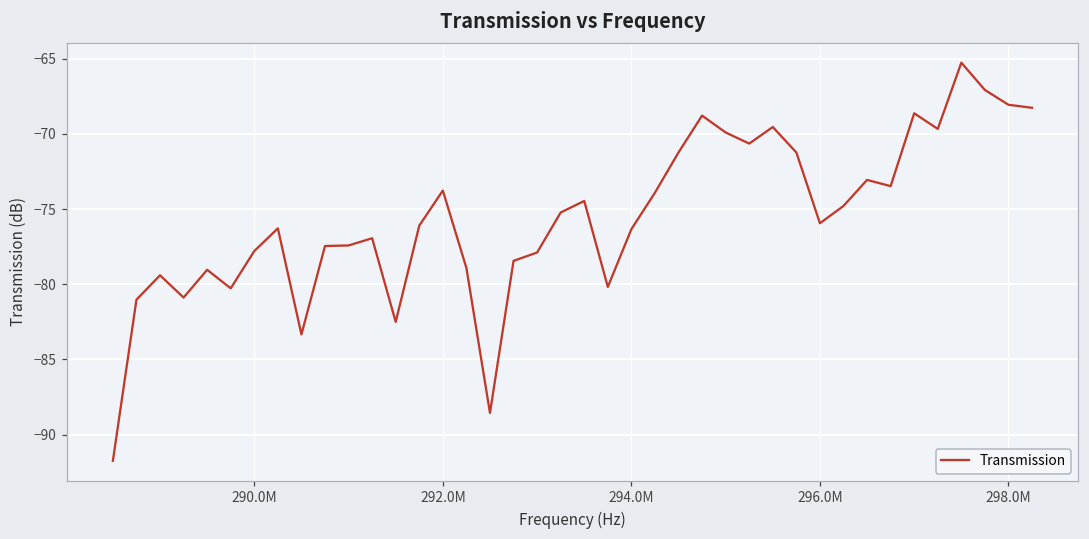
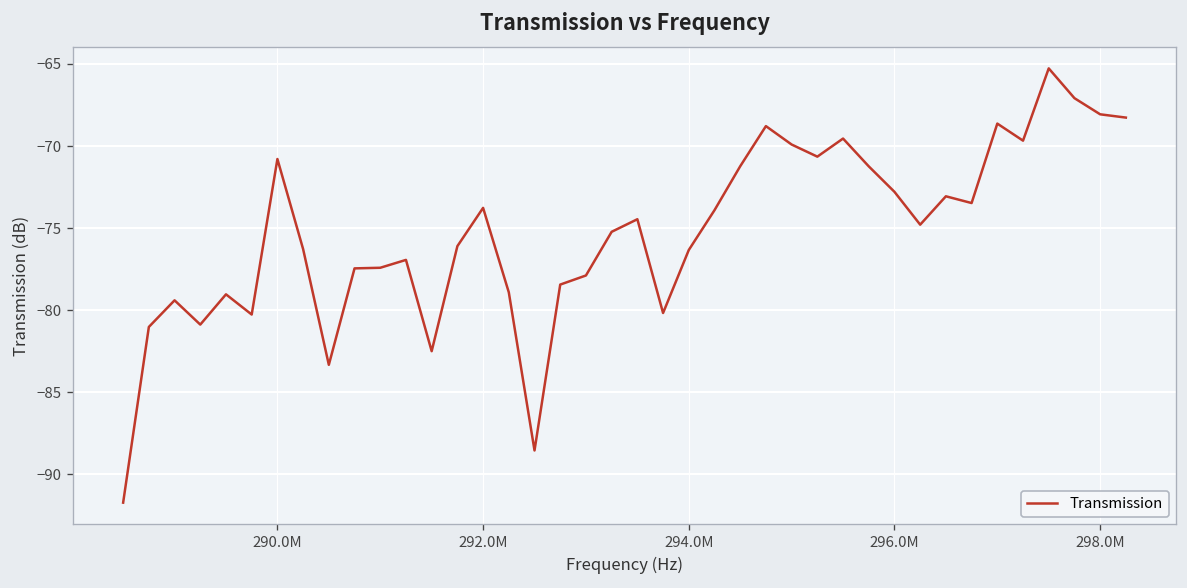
  {
-   "290.0M": -77.8,
+   "290.0M": -70.8,
    "292.0M": -73.8,
    "294.0M": -76.3,
-   "296.0M": -75.9,
+   "296.0M": -72.8,
    "298.0M": -68.1
  }
